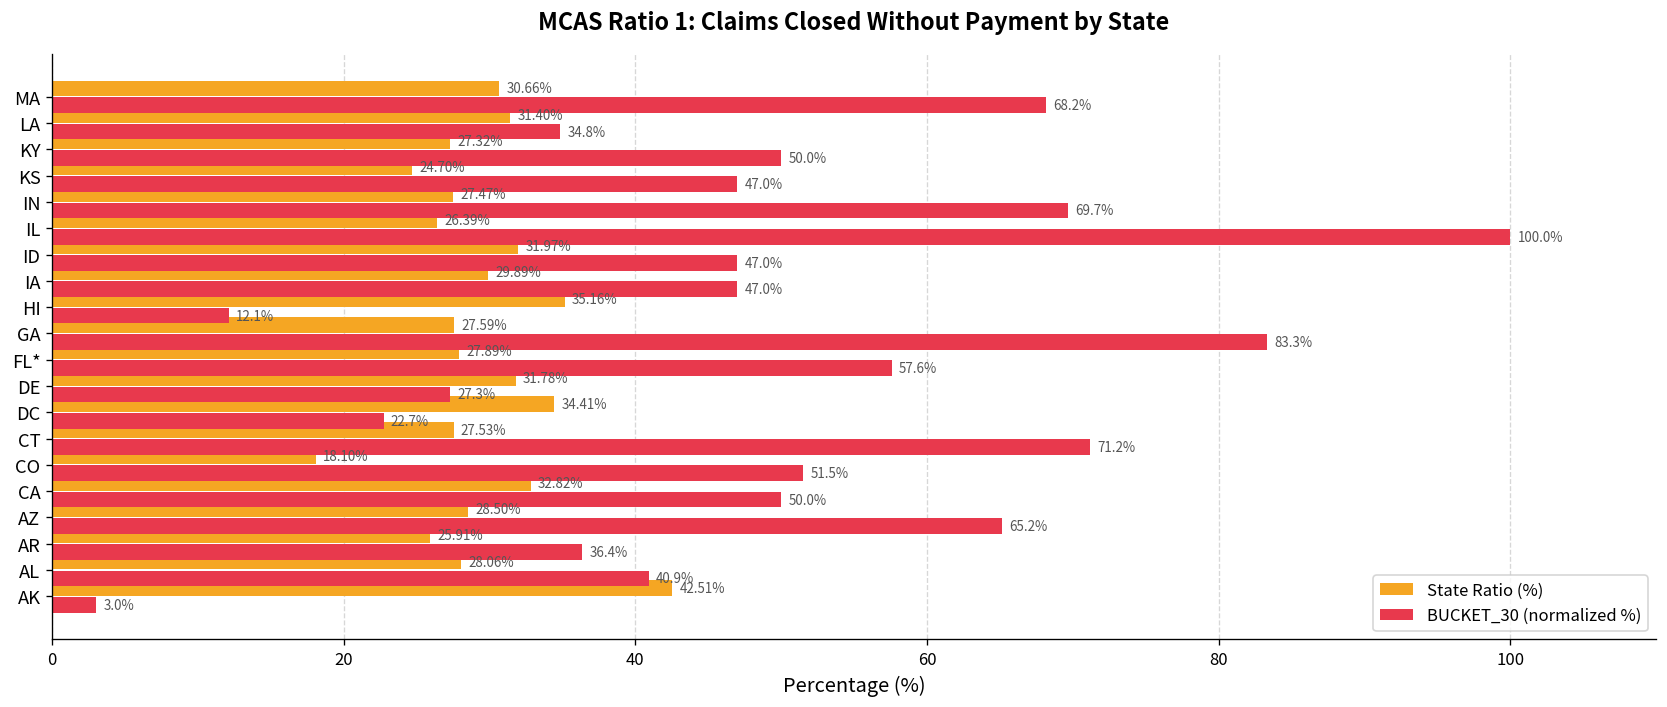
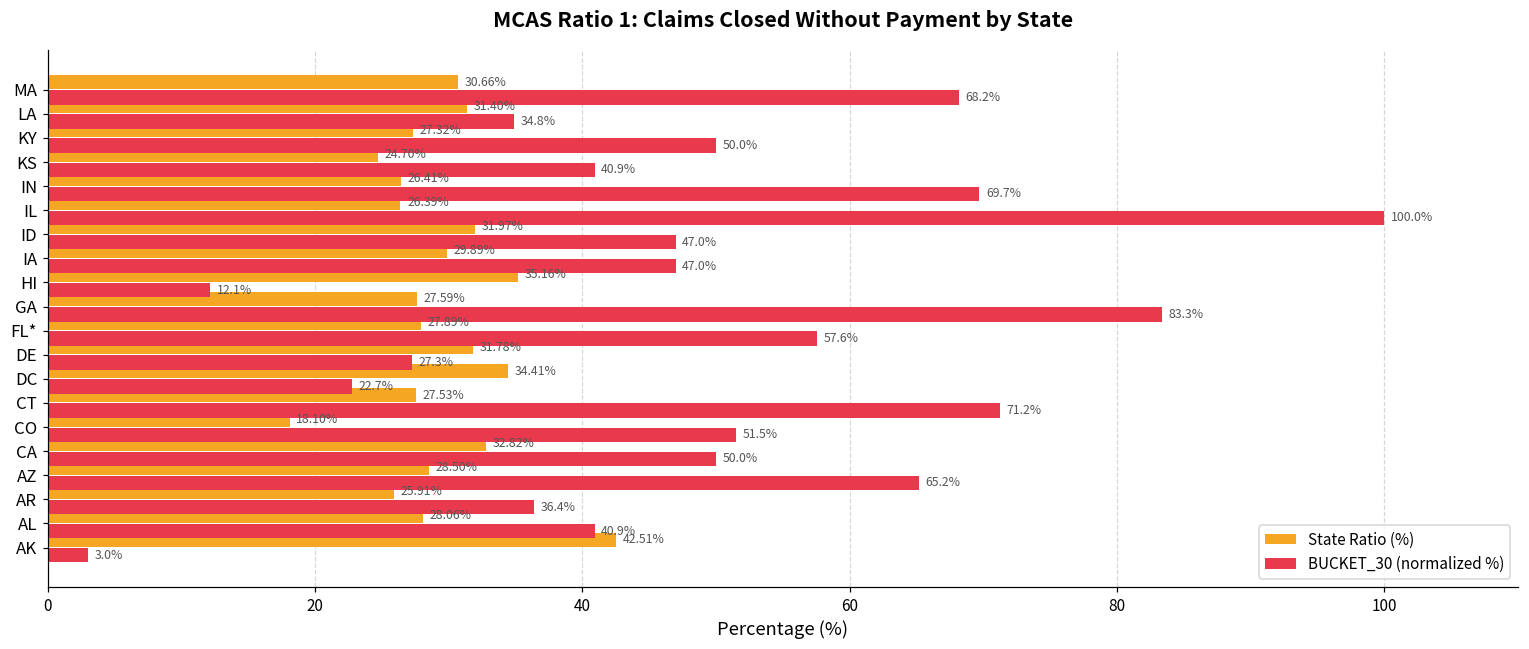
  {
    "State Ratio (%)": {
      "MA": "30.66%",
      "LA": "31.40%",
      "KY": "27.32%",
      "KS": "24.70%",
-     "IN": "27.47%",
+     "IN": "26.41%",
      "IL": "26.39%",
      "ID": "31.97%",
      "IA": "29.89%",
      "HI": "35.16%",
      "GA": "27.59%",
      "FL*": "27.89%",
      "DE": "31.78%",
      "DC": "34.41%",
      "CT": "27.53%",
      "CO": "18.10%",
      "CA": "32.82%",
      "AZ": "28.50%",
      "AR": "25.91%",
      "AL": "28.06%",
      "AK": "42.51%"
    },
    "BUCKET_30 (normalized %)": {
      "MA": "68.2%",
      "LA": "34.8%",
      "KY": "50.0%",
-     "KS": "47.0%",
+     "KS": "40.9%",
      "IN": "69.7%",
      "IL": "100.0%",
      "ID": "47.0%",
      "IA": "47.0%",
      "HI": "12.1%",
      "GA": "83.3%",
      "FL*": "57.6%",
      "DE": "27.3%",
      "DC": "22.7%",
      "CT": "71.2%",
      "CO": "51.5%",
      "CA": "50.0%",
      "AZ": "65.2%",
      "AR": "36.4%",
      "AL": "40.9%",
      "AK": "3.0%"
    }
  }
